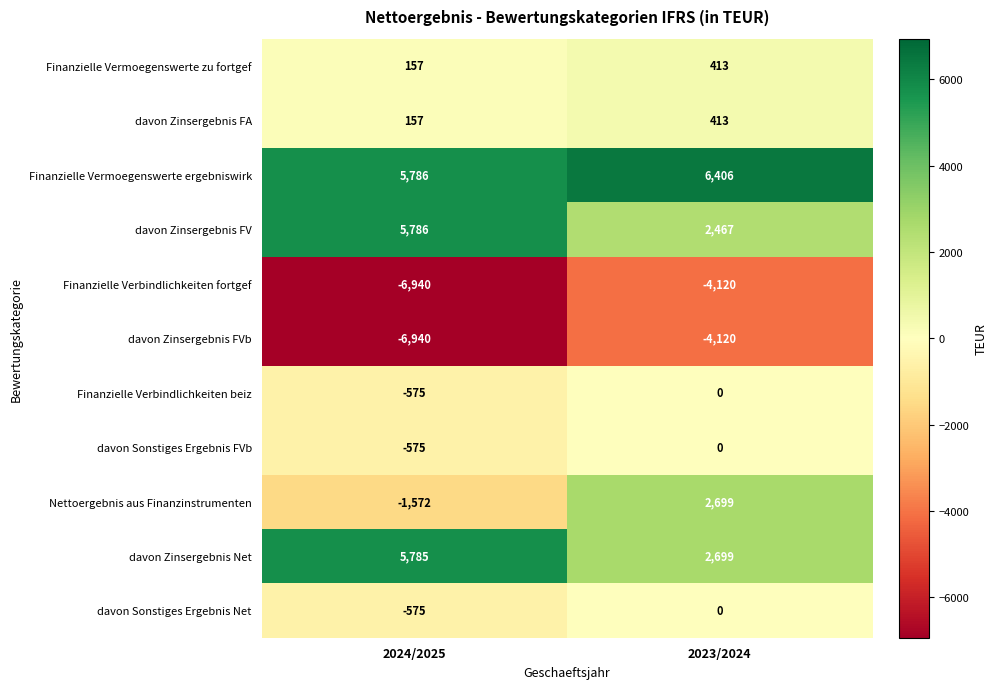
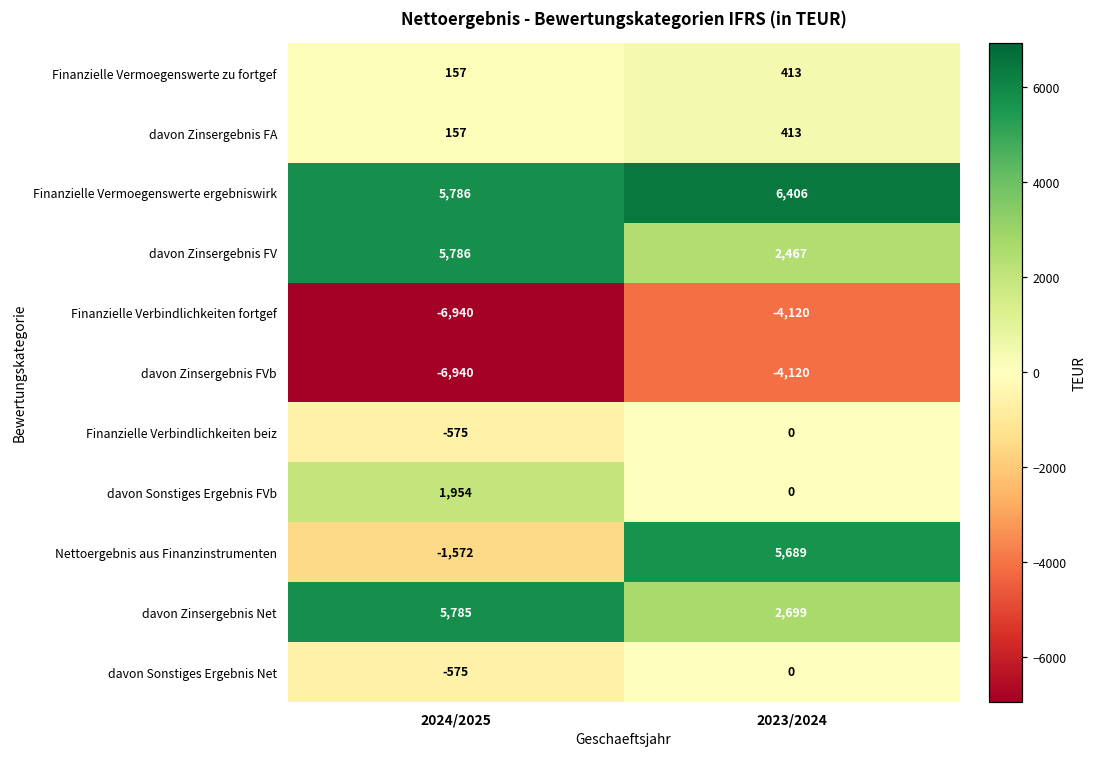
  {
    "Finanzielle Vermoegenswerte zu fortgef": {
      "2024/2025": "157",
      "2023/2024": "413"
    },
    "davon Zinsergebnis FA": {
      "2024/2025": "157",
      "2023/2024": "413"
    },
    "Finanzielle Vermoegenswerte ergebniswirk": {
      "2024/2025": "5,786",
      "2023/2024": "6,406"
    },
    "davon Zinsergebnis FV": {
      "2024/2025": "5,786",
      "2023/2024": "2,467"
    },
    "Finanzielle Verbindlichkeiten fortgef": {
      "2024/2025": "-6,940",
      "2023/2024": "-4,120"
    },
    "davon Zinsergebnis FVb": {
      "2024/2025": "-6,940",
      "2023/2024": "-4,120"
    },
    "Finanzielle Verbindlichkeiten beiz": {
      "2024/2025": "-575",
      "2023/2024": "0"
    },
    "davon Sonstiges Ergebnis FVb": {
-     "2024/2025": "-575",
+     "2024/2025": "1,954",
      "2023/2024": "0"
    },
    "Nettoergebnis aus Finanzinstrumenten": {
      "2024/2025": "-1,572",
-     "2023/2024": "2,699"
+     "2023/2024": "5,689"
    },
    "davon Zinsergebnis Net": {
      "2024/2025": "5,785",
      "2023/2024": "2,699"
    },
    "davon Sonstiges Ergebnis Net": {
      "2024/2025": "-575",
      "2023/2024": "0"
    }
  }
